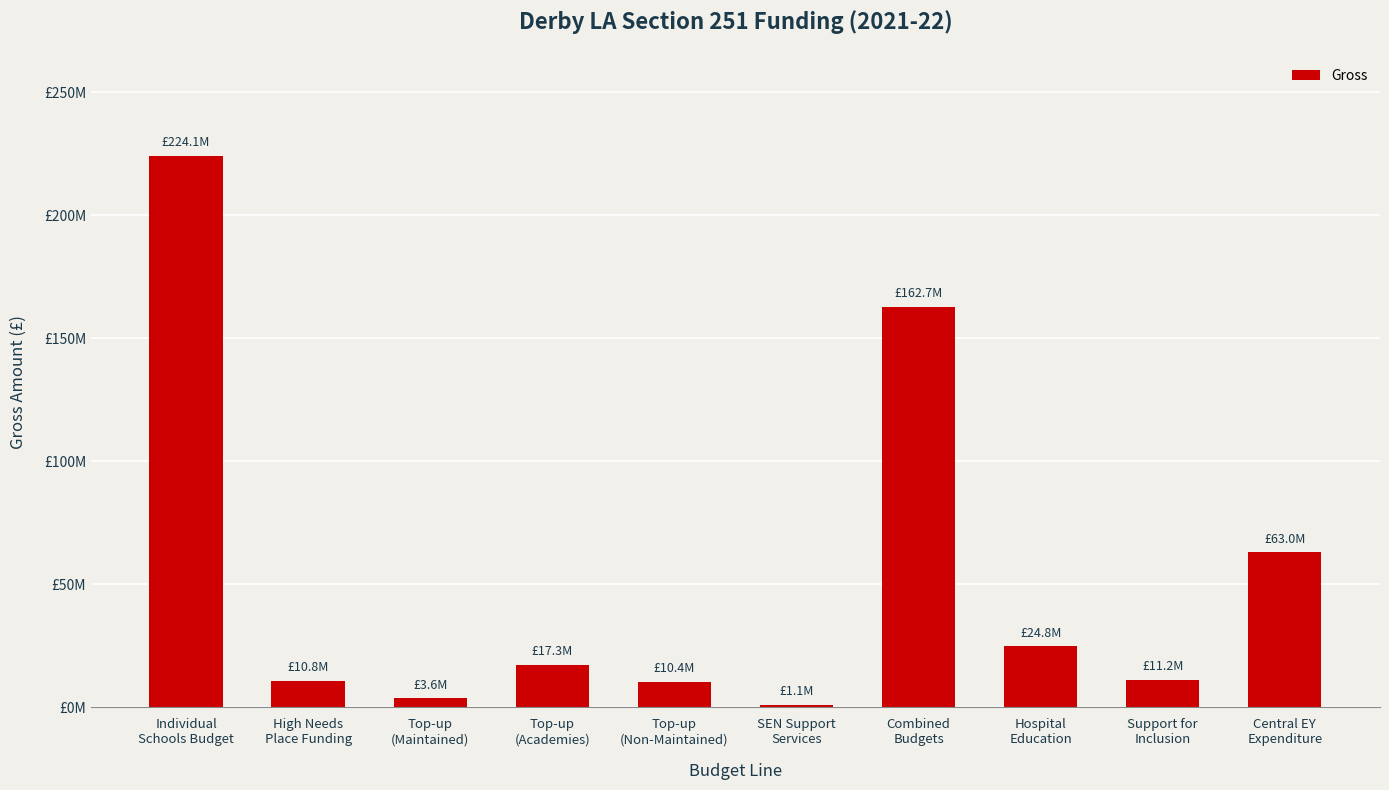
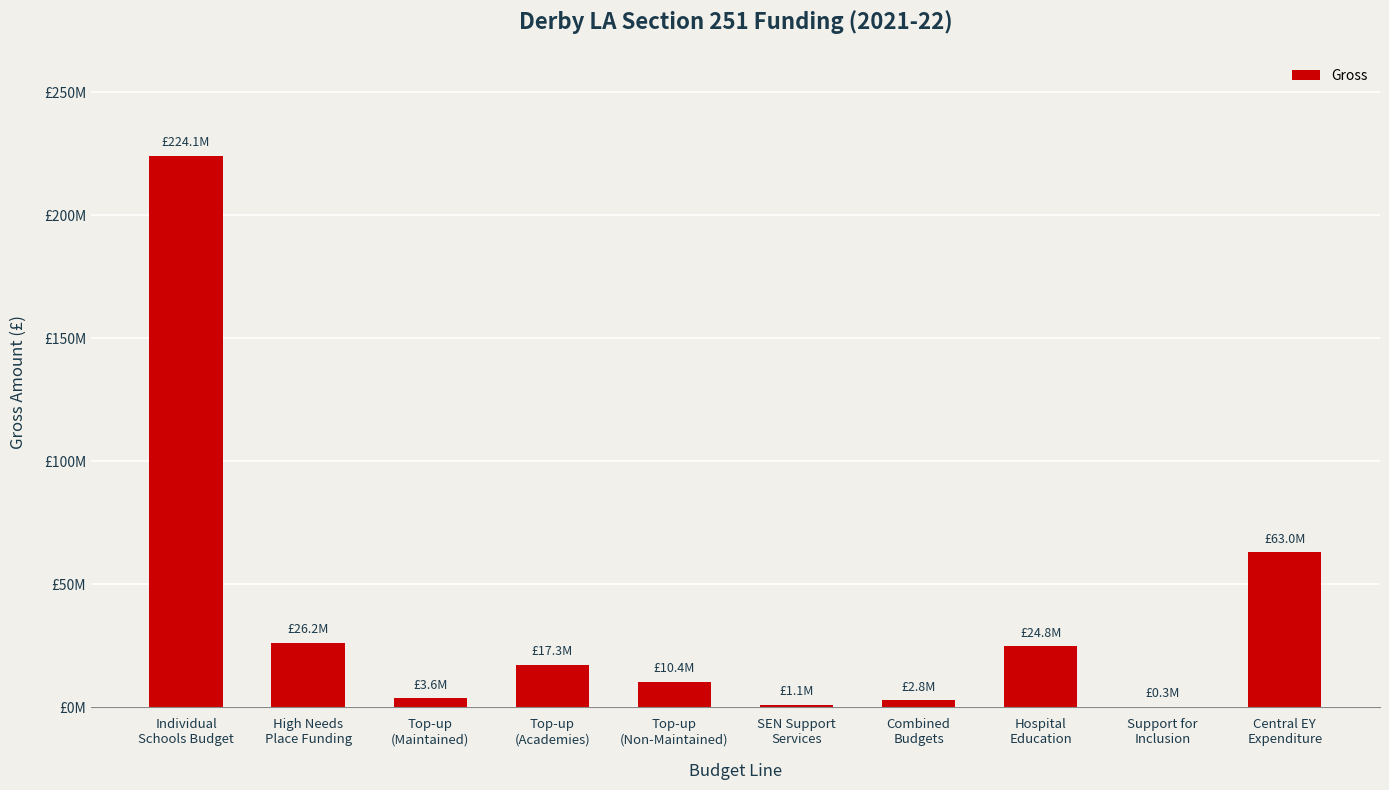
  {
    "Individual Schools Budget": "£224.1M",
-   "High Needs Place Funding": "£10.8M",
+   "High Needs Place Funding": "£26.2M",
    "Top-up (Maintained)": "£3.6M",
    "Top-up (Academies)": "£17.3M",
    "Top-up (Non-Maintained)": "£10.4M",
    "SEN Support Services": "£1.1M",
-   "Combined Budgets": "£162.7M",
+   "Combined Budgets": "£2.8M",
    "Hospital Education": "£24.8M",
-   "Support for Inclusion": "£11.2M",
+   "Support for Inclusion": "£0.3M",
    "Central EY Expenditure": "£63.0M"
  }
